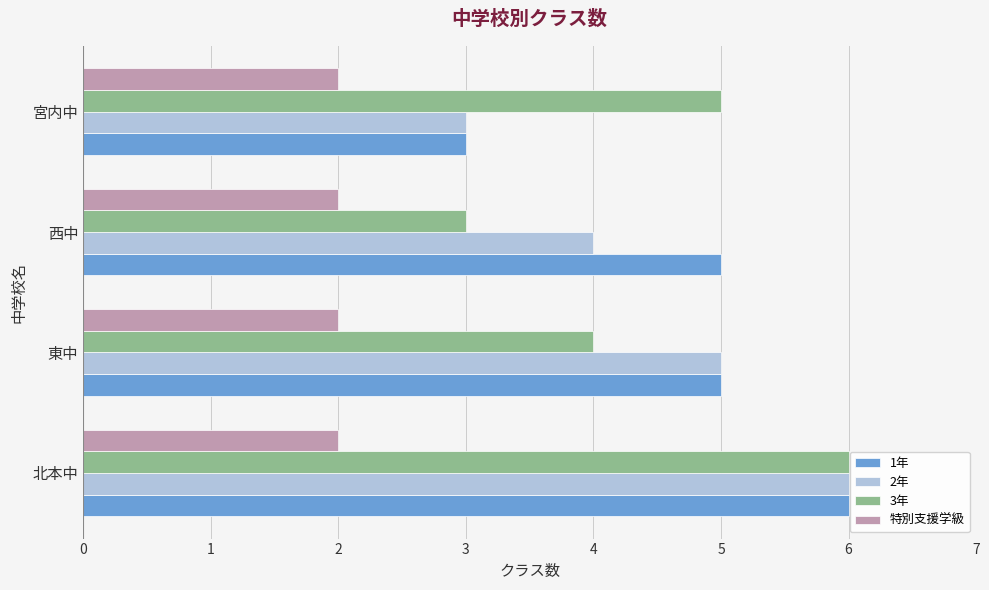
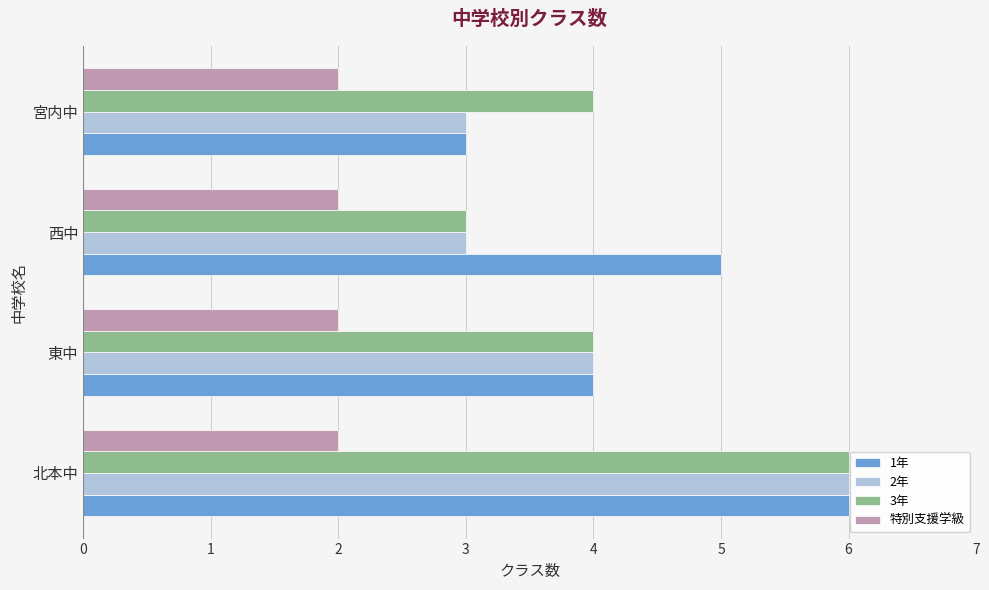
  {
    "1年": {
      "宮内中": 3,
      "西中": 5,
-     "東中": 5,
+     "東中": 4,
      "北本中": 6
    },
    "2年": {
      "宮内中": 3,
-     "西中": 4,
-     "東中": 5,
+     "西中": 3,
+     "東中": 4,
      "北本中": 6
    },
    "3年": {
-     "宮内中": 5,
+     "宮内中": 4,
      "西中": 3,
      "東中": 4,
      "北本中": 6
    },
    "特別支援学級": {
      "宮内中": 2,
      "西中": 2,
      "東中": 2,
      "北本中": 2
    }
  }
